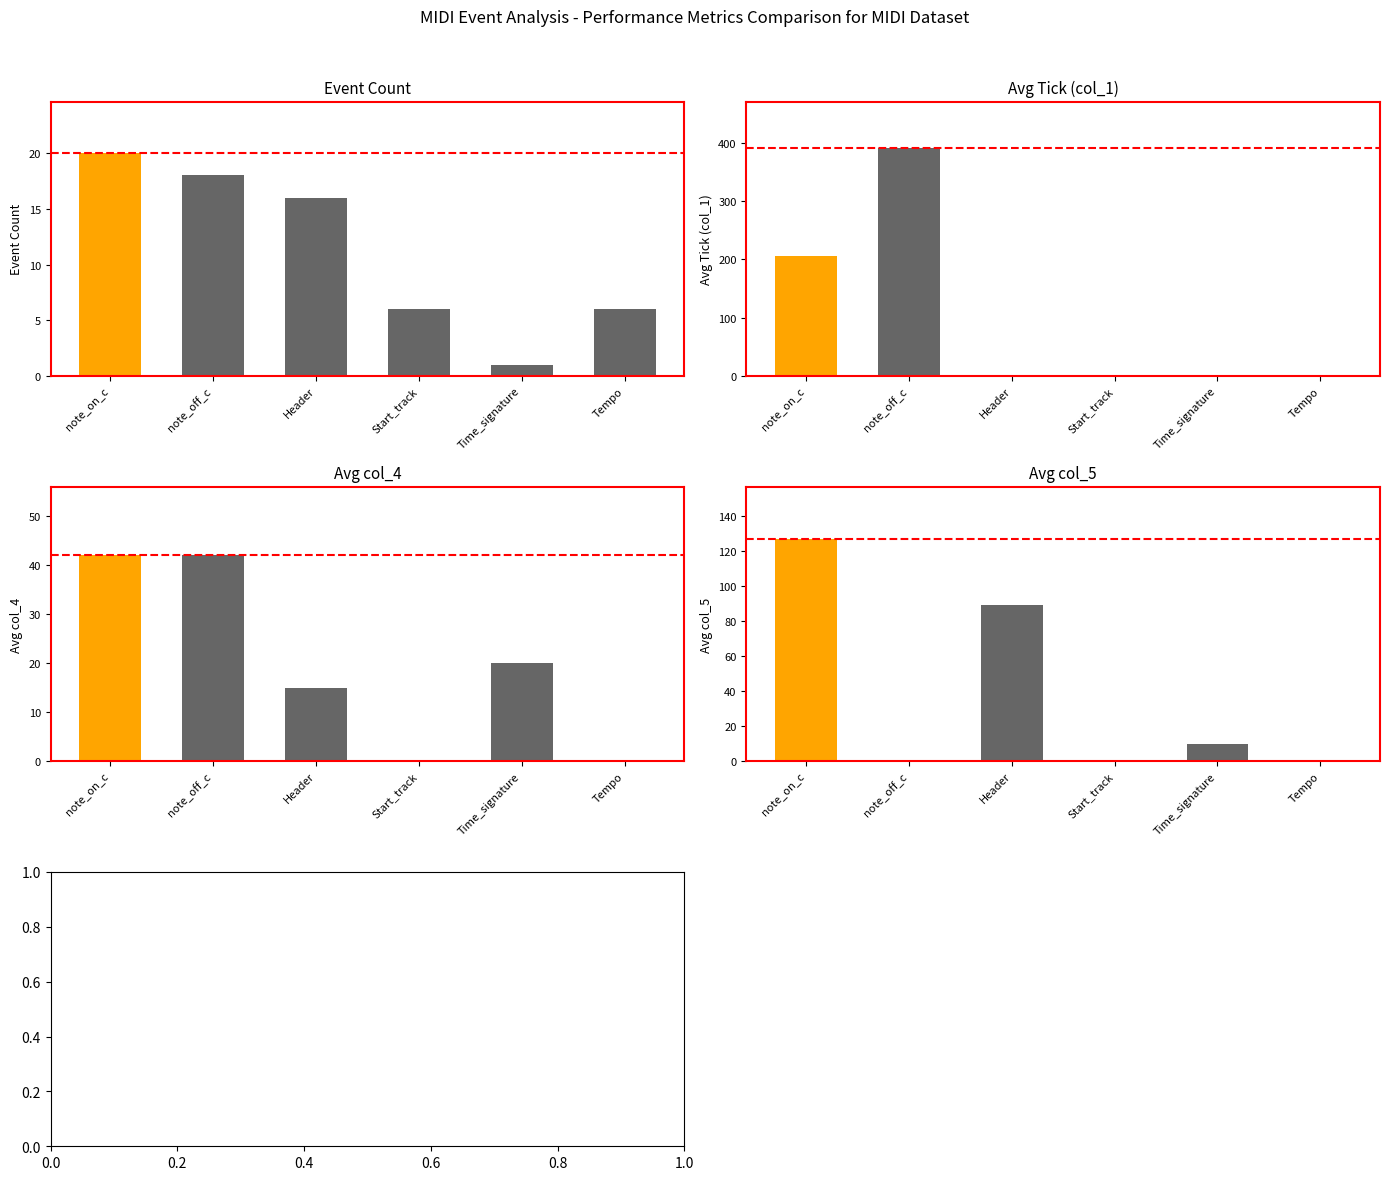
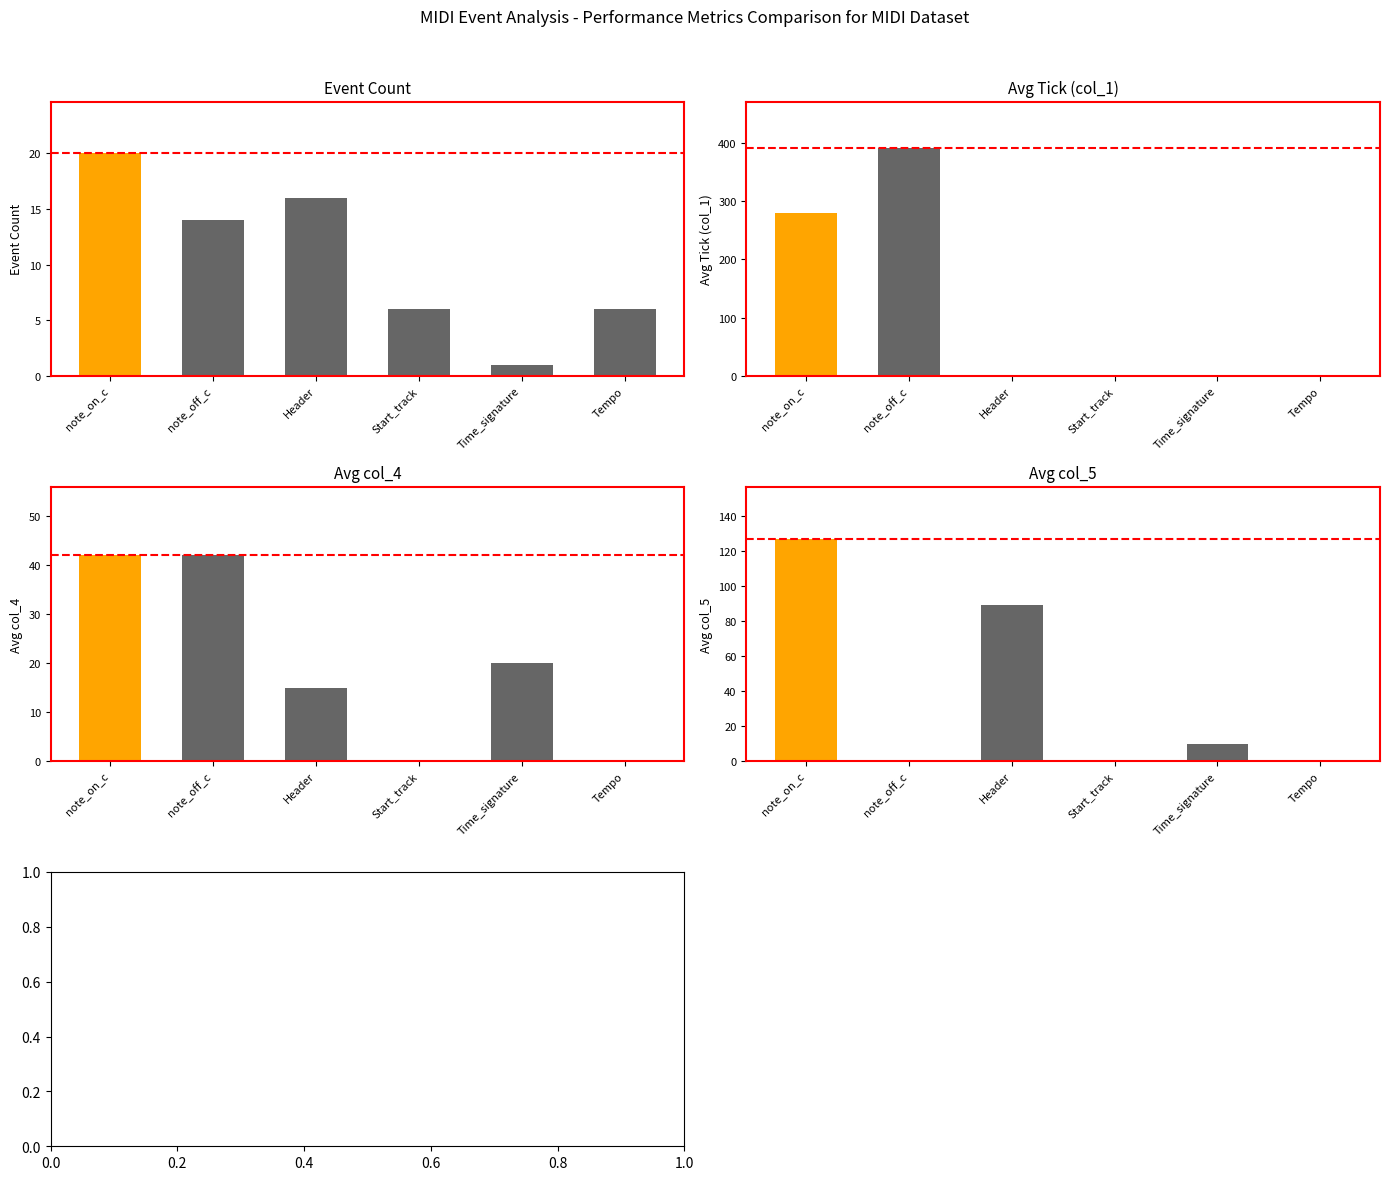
  {
    "Event Count": {
      "note_on_c": 20,
-     "note_off_c": 18,
+     "note_off_c": 14,
      "Header": 16,
      "Start_track": 6,
      "Time_signature": 1,
      "Tempo": 6
    },
    "Avg Tick (col_1)": {
-     "note_on_c": 210,
+     "note_on_c": 280,
      "note_off_c": 390,
      "Header": 0,
      "Start_track": 0,
      "Time_signature": 0,
      "Tempo": 0
    },
    "Avg col_4": {
      "note_on_c": 42,
      "note_off_c": 42,
      "Header": 15,
      "Start_track": 0,
      "Time_signature": 20,
      "Tempo": 0
    },
    "Avg col_5": {
      "note_on_c": 127,
      "note_off_c": 0,
      "Header": 89,
      "Start_track": 0,
      "Time_signature": 10,
      "Tempo": 0
    }
  }
